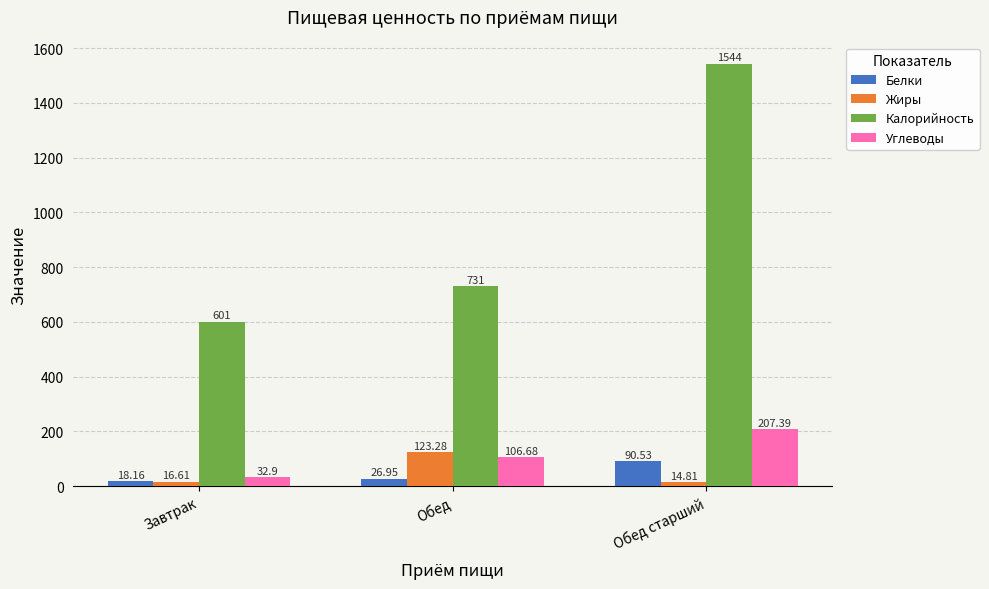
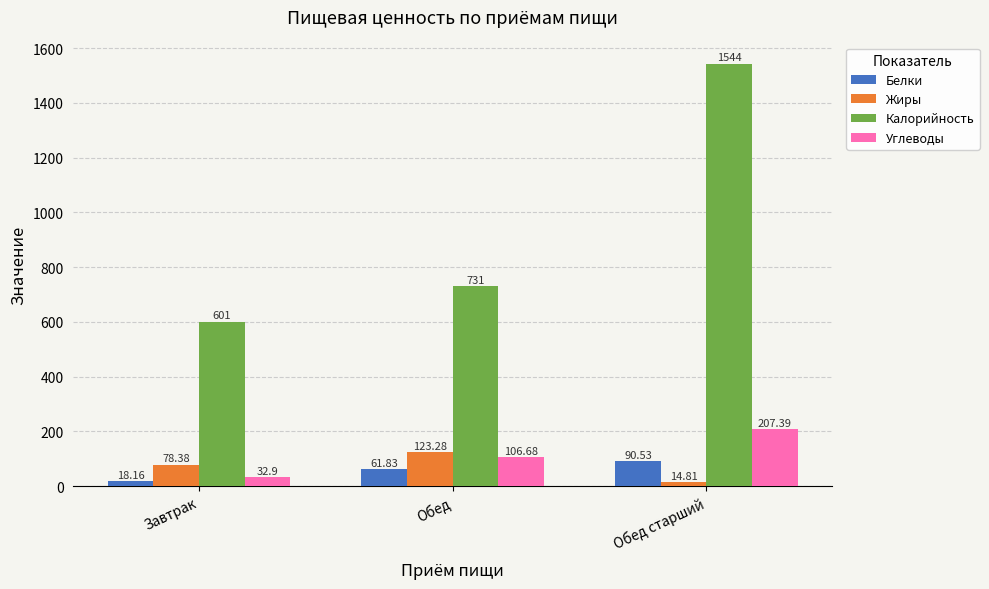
  {
    "Белки": {
      "Завтрак": 18.16,
-     "Обед": 26.95,
+     "Обед": 61.83,
      "Обед старший": 90.53
    },
    "Жиры": {
-     "Завтрак": 16.61,
+     "Завтрак": 78.38,
      "Обед": 123.28,
      "Обед старший": 14.81
    },
    "Калорийность": {
      "Завтрак": 601,
      "Обед": 731,
      "Обед старший": 1544
    },
    "Углеводы": {
      "Завтрак": 32.9,
      "Обед": 106.68,
      "Обед старший": 207.39
    }
  }
